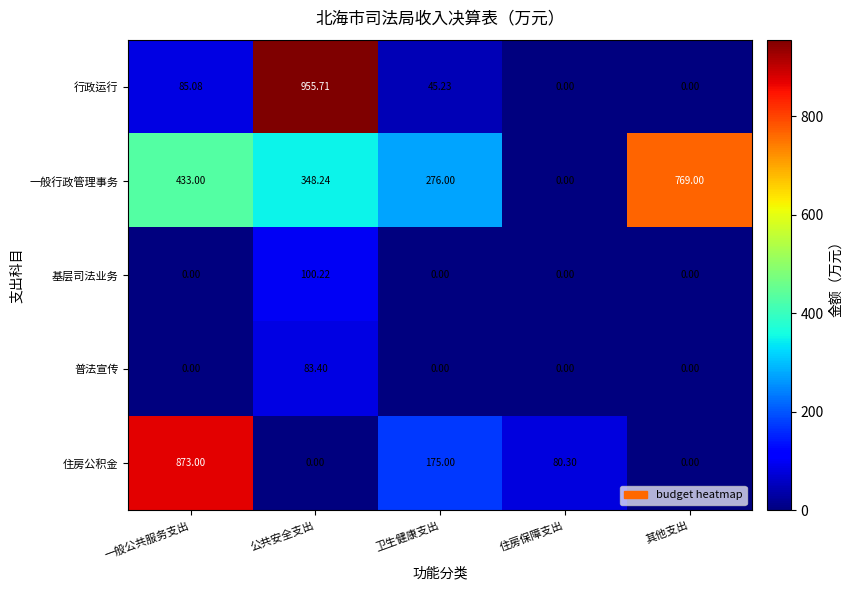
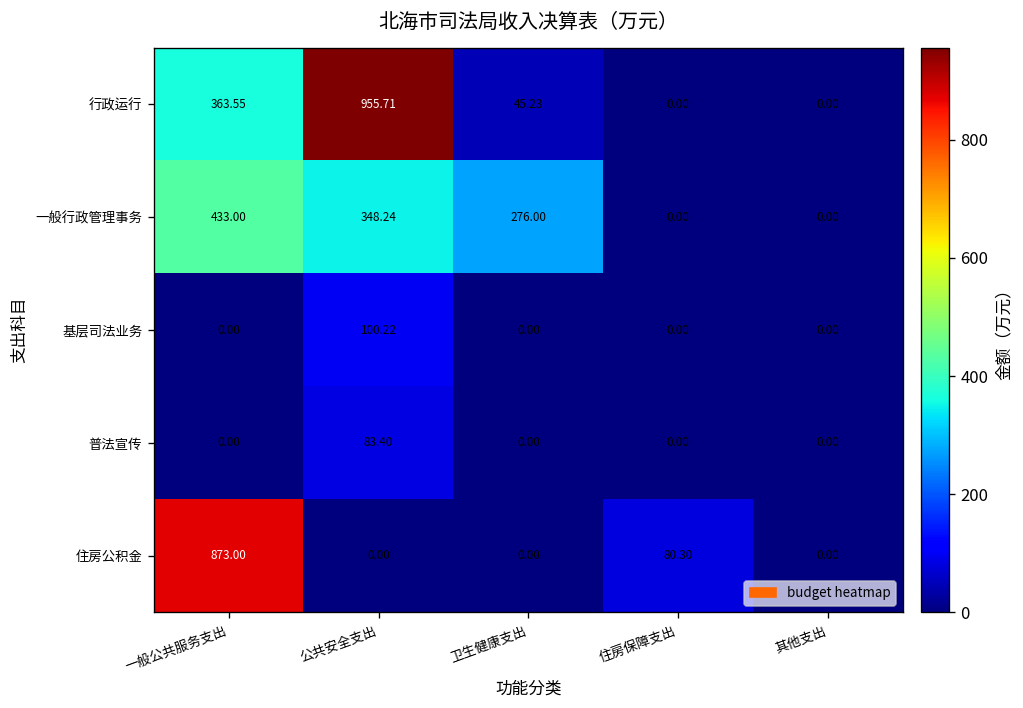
  {
    "行政运行": {
-     "一般公共服务支出": 85.08,
+     "一般公共服务支出": 363.55,
      "公共安全支出": 955.71,
      "卫生健康支出": 45.23,
      "住房保障支出": 0.00,
      "其他支出": 0.00
    },
    "一般行政管理事务": {
      "一般公共服务支出": 433.00,
      "公共安全支出": 348.24,
      "卫生健康支出": 276.00,
      "住房保障支出": 0.00,
-     "其他支出": 769.00
+     "其他支出": 0.00
    },
    "基层司法业务": {
      "一般公共服务支出": 0.00,
      "公共安全支出": 100.22,
      "卫生健康支出": 0.00,
      "住房保障支出": 0.00,
      "其他支出": 0.00
    },
    "普法宣传": {
      "一般公共服务支出": 0.00,
      "公共安全支出": 83.40,
      "卫生健康支出": 0.00,
      "住房保障支出": 0.00,
      "其他支出": 0.00
    },
    "住房公积金": {
      "一般公共服务支出": 873.00,
      "公共安全支出": 0.00,
-     "卫生健康支出": 175.00,
+     "卫生健康支出": 0.00,
      "住房保障支出": 80.30,
      "其他支出": 0.00
    }
  }
